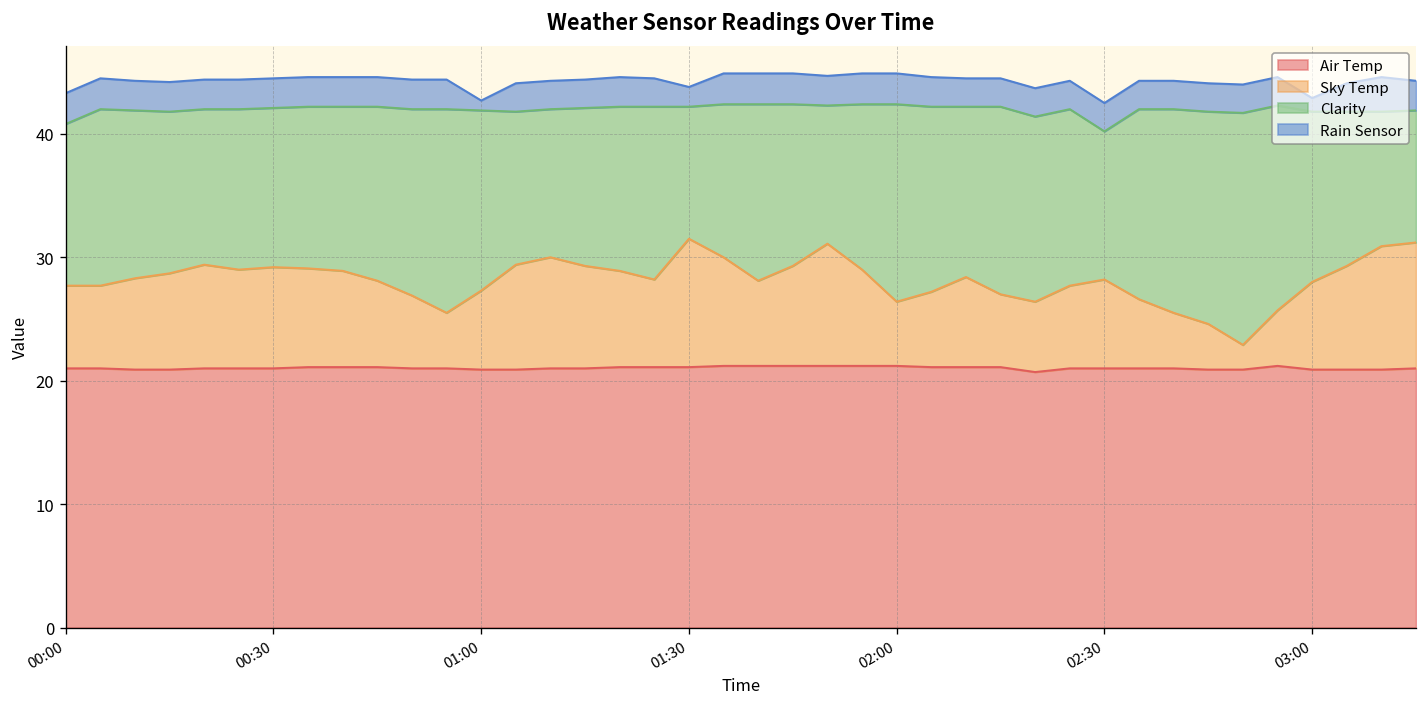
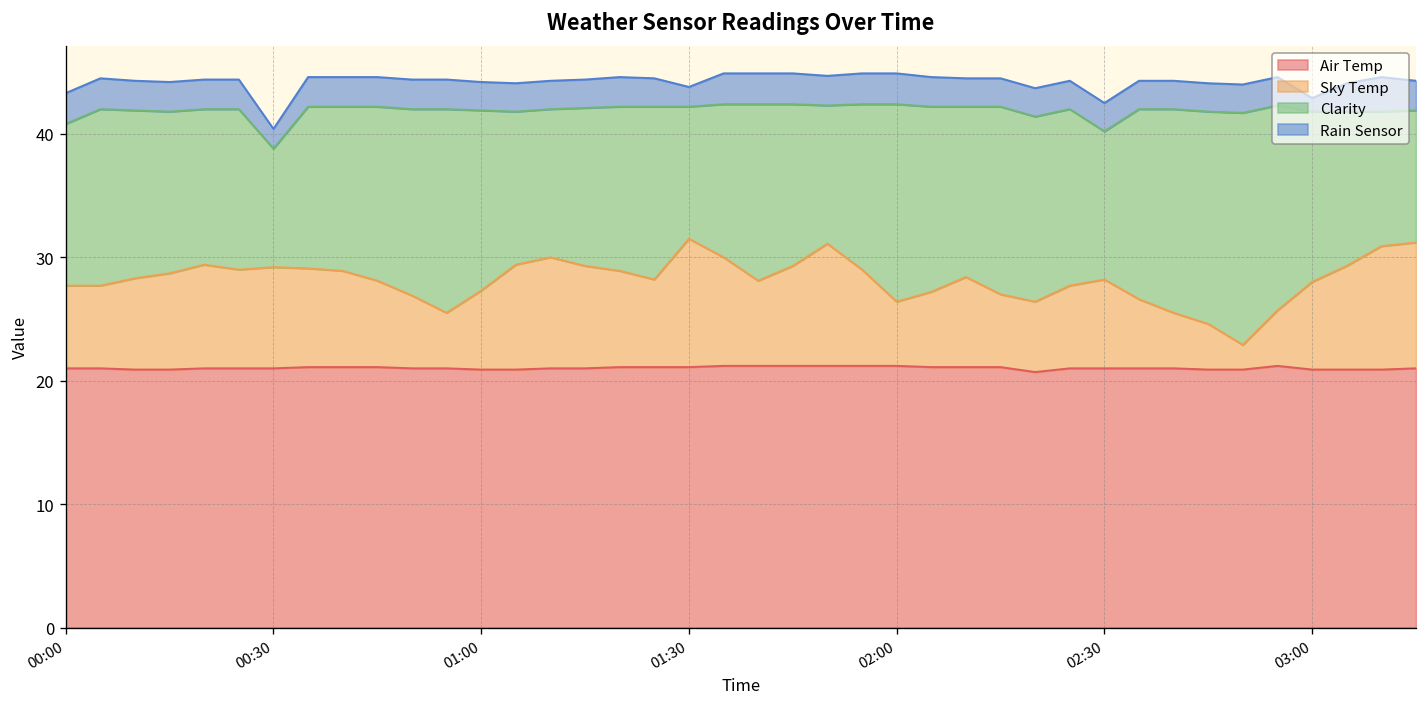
  {
    "Clarity": {
      "00:00": 13.1,
-     "00:30": 12.9,
+     "00:30": 9.6,
      "01:00": 14.6,
      "01:30": 10.7,
      "02:00": 16.0,
      "02:30": 12.0
    },
    "Rain Sensor": {
      "00:00": 2.5,
-     "00:30": 2.4,
-     "01:00": 0.8,
+     "00:30": 1.6,
+     "01:00": 2.3,
      "01:30": 1.6,
      "02:00": 2.5,
      "02:30": 2.3
    }
  }
